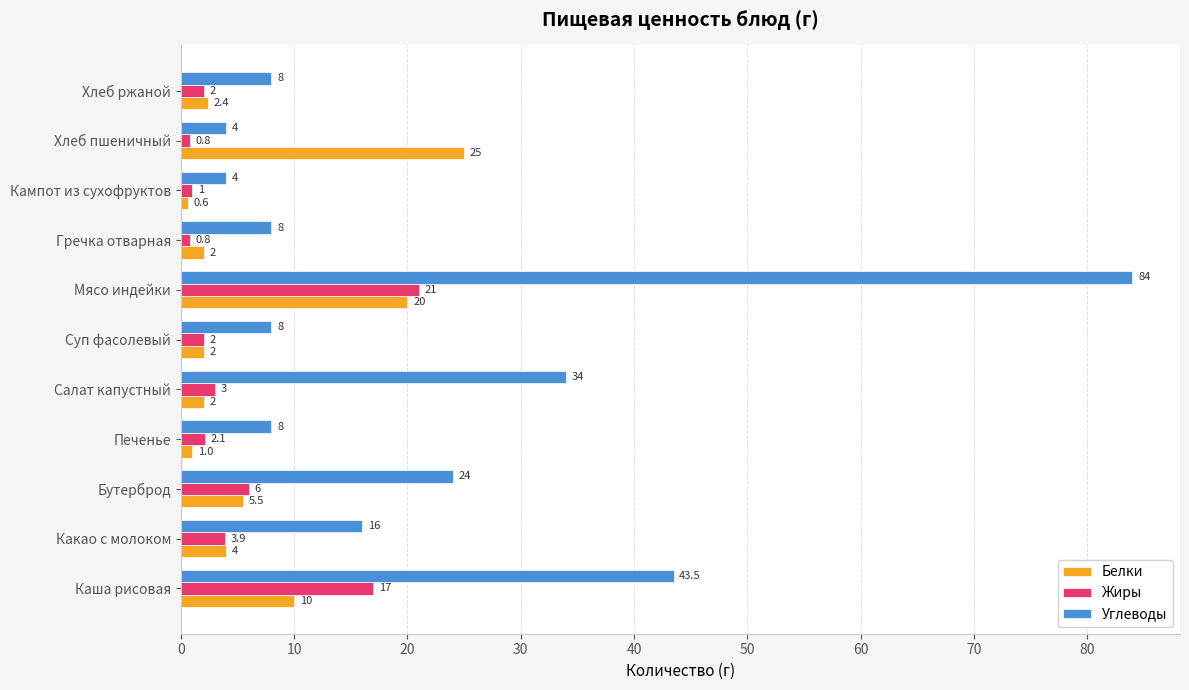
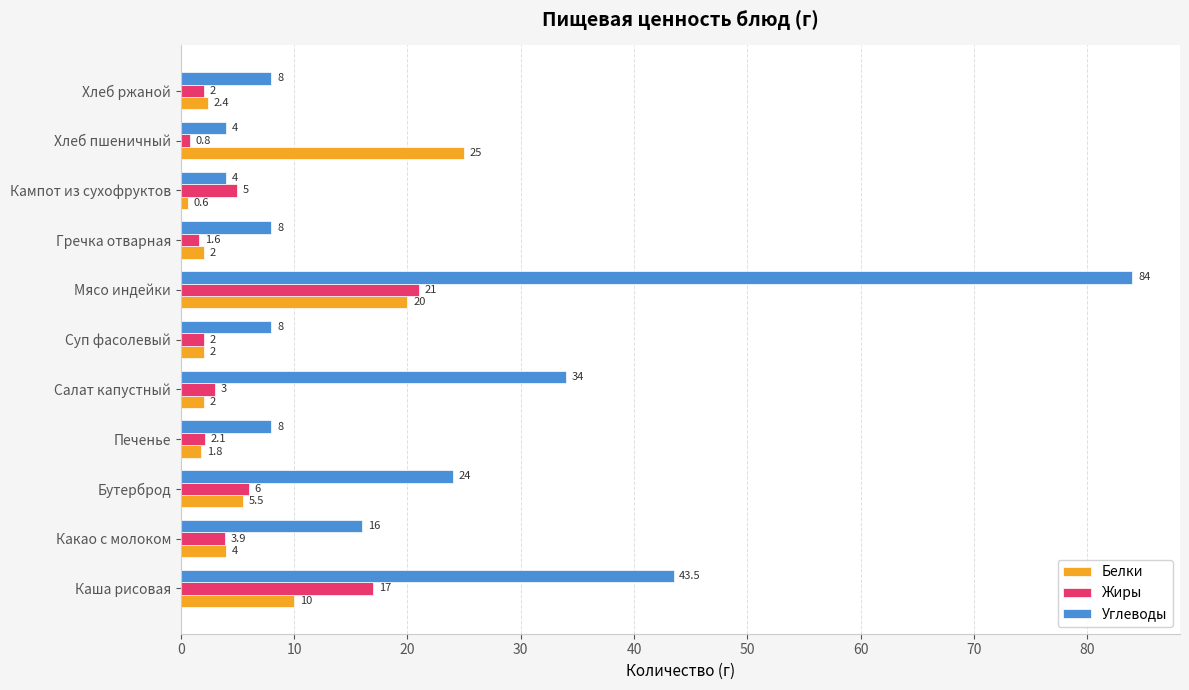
  {
    "Белки": {
      "Хлеб ржаной": 2.4,
      "Хлеб пшеничный": 25,
      "Кампот из сухофруктов": 0.6,
      "Гречка отварная": 2,
      "Мясо индейки": 20,
      "Суп фасолевый": 2,
      "Салат капустный": 2,
-     "Печенье": 1.0,
+     "Печенье": 1.8,
      "Бутерброд": 5.5,
      "Какао с молоком": 4,
      "Каша рисовая": 10
    },
    "Жиры": {
      "Хлеб ржаной": 2,
      "Хлеб пшеничный": 0.8,
-     "Кампот из сухофруктов": 1,
-     "Гречка отварная": 0.8,
+     "Кампот из сухофруктов": 5,
+     "Гречка отварная": 1.6,
      "Мясо индейки": 21,
      "Суп фасолевый": 2,
      "Салат капустный": 3,
      "Печенье": 2.1,
      "Бутерброд": 6,
      "Какао с молоком": 3.9,
      "Каша рисовая": 17
    },
    "Углеводы": {
      "Хлеб ржаной": 8,
      "Хлеб пшеничный": 4,
      "Кампот из сухофруктов": 4,
      "Гречка отварная": 8,
      "Мясо индейки": 84,
      "Суп фасолевый": 8,
      "Салат капустный": 34,
      "Печенье": 8,
      "Бутерброд": 24,
      "Какао с молоком": 16,
      "Каша рисовая": 43.5
    }
  }
